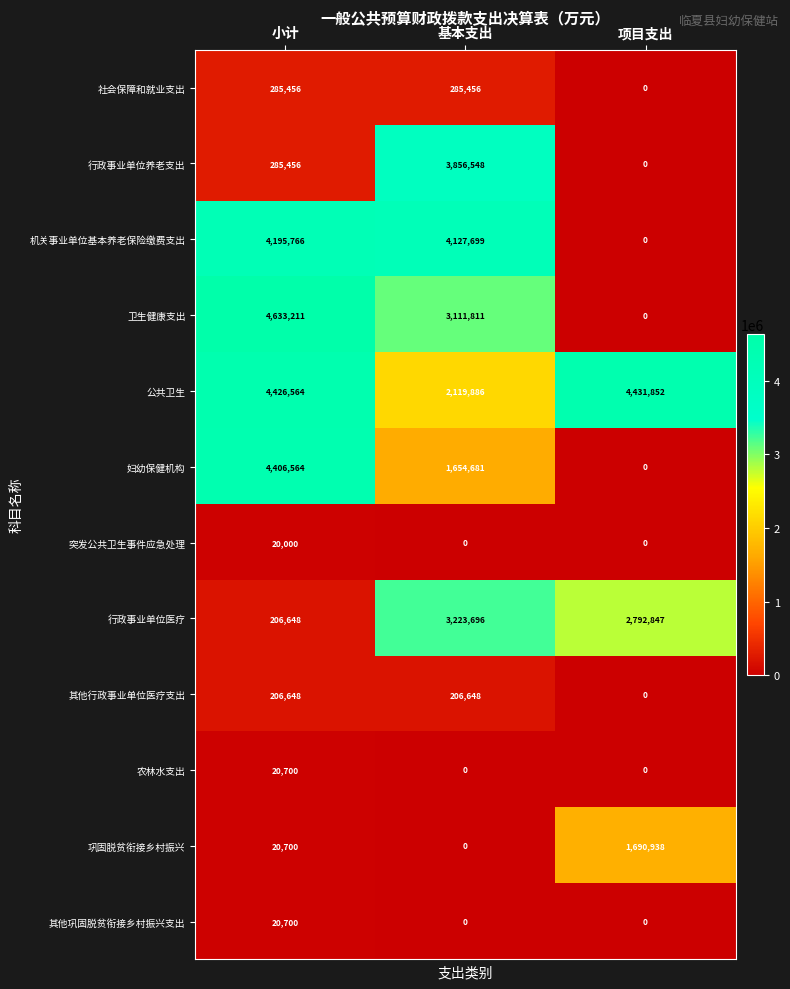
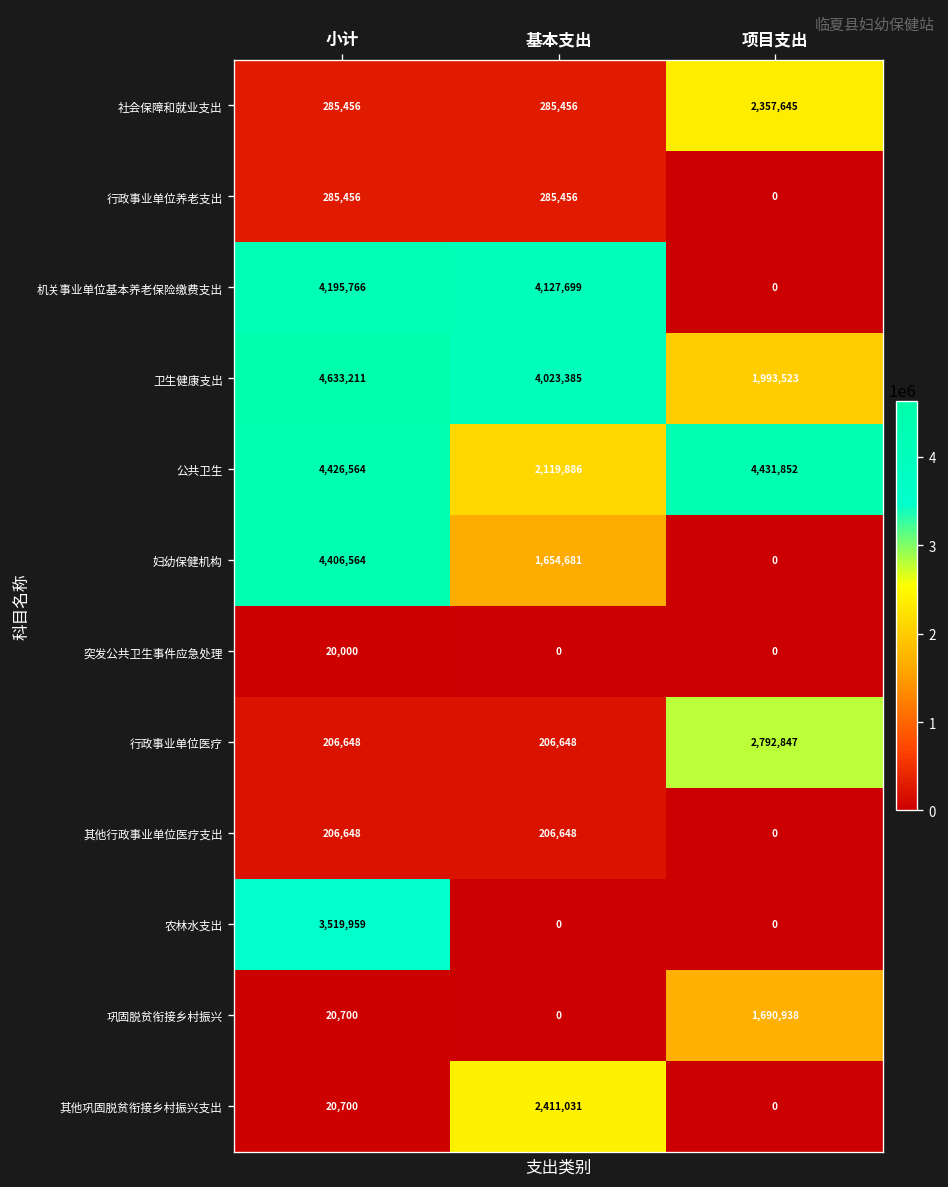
  {
    "社会保障和就业支出": {
      "小计": "285,456",
      "基本支出": "285,456",
-     "项目支出": "0"
+     "项目支出": "2,357,645"
    },
    "行政事业单位养老支出": {
      "小计": "285,456",
-     "基本支出": "3,856,548",
+     "基本支出": "285,456",
      "项目支出": "0"
    },
    "机关事业单位基本养老保险缴费支出": {
      "小计": "4,195,766",
      "基本支出": "4,127,699",
      "项目支出": "0"
    },
    "卫生健康支出": {
      "小计": "4,633,211",
-     "基本支出": "3,111,811",
-     "项目支出": "0"
+     "基本支出": "4,023,385",
+     "项目支出": "1,993,523"
    },
    "公共卫生": {
      "小计": "4,426,564",
      "基本支出": "2,119,886",
      "项目支出": "4,431,852"
    },
    "妇幼保健机构": {
      "小计": "4,406,564",
      "基本支出": "1,654,681",
      "项目支出": "0"
    },
    "突发公共卫生事件应急处理": {
      "小计": "20,000",
      "基本支出": "0",
      "项目支出": "0"
    },
    "行政事业单位医疗": {
      "小计": "206,648",
-     "基本支出": "3,223,696",
+     "基本支出": "206,648",
      "项目支出": "2,792,847"
    },
    "其他行政事业单位医疗支出": {
      "小计": "206,648",
      "基本支出": "206,648",
      "项目支出": "0"
    },
    "农林水支出": {
-     "小计": "20,700",
+     "小计": "3,519,959",
      "基本支出": "0",
      "项目支出": "0"
    },
    "巩固脱贫衔接乡村振兴": {
      "小计": "20,700",
      "基本支出": "0",
      "项目支出": "1,690,938"
    },
    "其他巩固脱贫衔接乡村振兴支出": {
      "小计": "20,700",
-     "基本支出": "0",
+     "基本支出": "2,411,031",
      "项目支出": "0"
    }
  }
